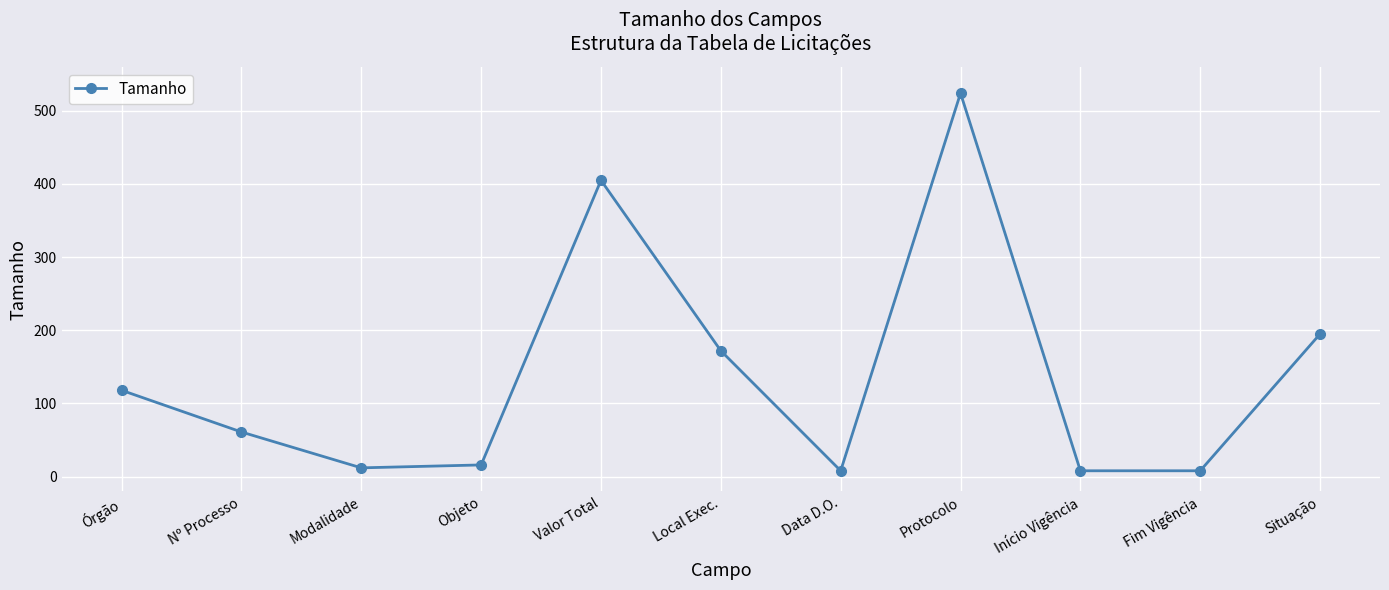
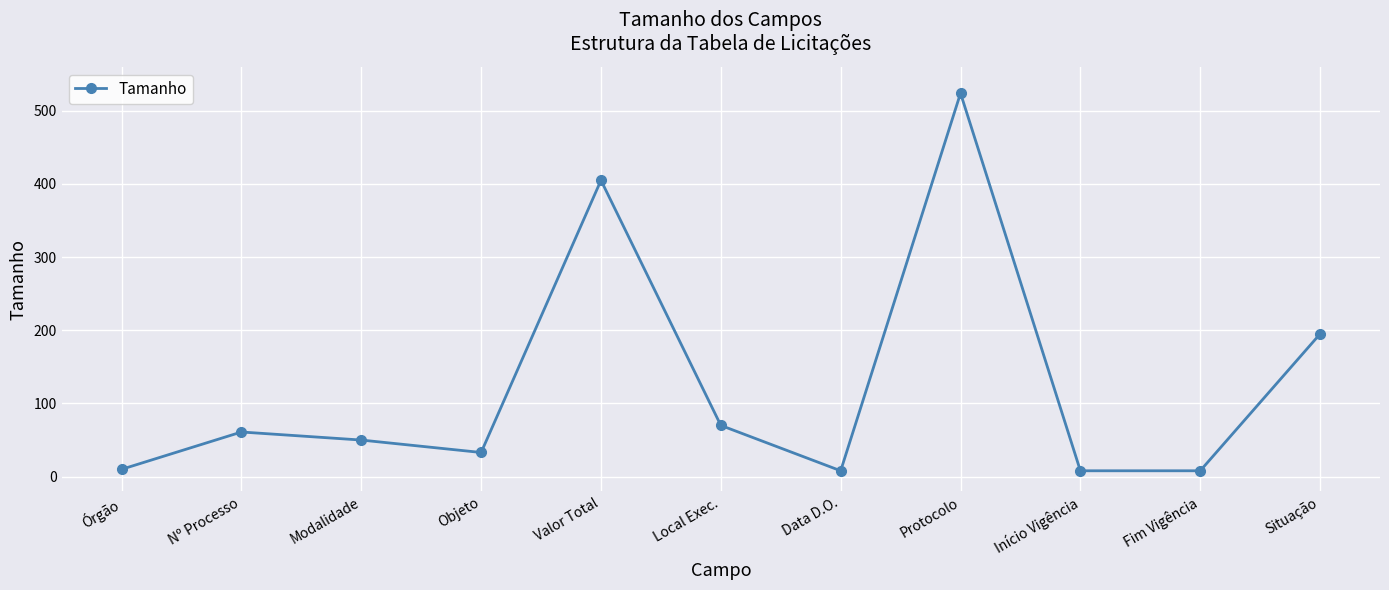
  {
-   "Órgão": 120,
+   "Órgão": 10,
    "Nº Processo": 60,
-   "Modalidade": 10,
-   "Objeto": 20,
+   "Modalidade": 50,
+   "Objeto": 30,
    "Valor Total": 410,
-   "Local Exec.": 170,
+   "Local Exec.": 70,
    "Data D.O.": 10,
    "Protocolo": 520,
    "Início Vigência": 10,
    "Fim Vigência": 10,
    "Situação": 200
  }
